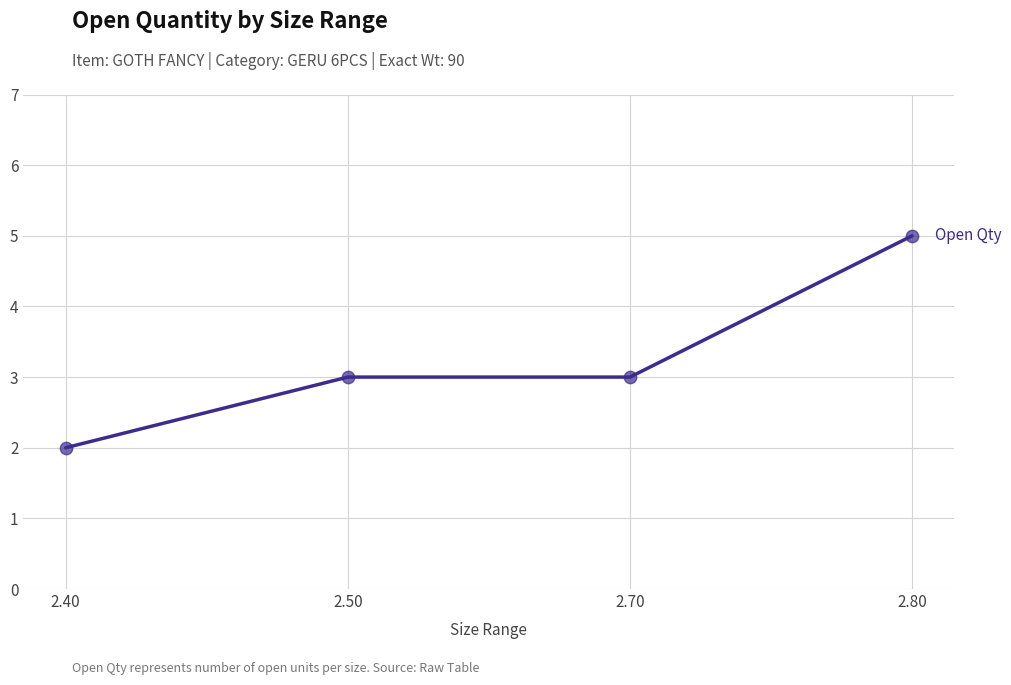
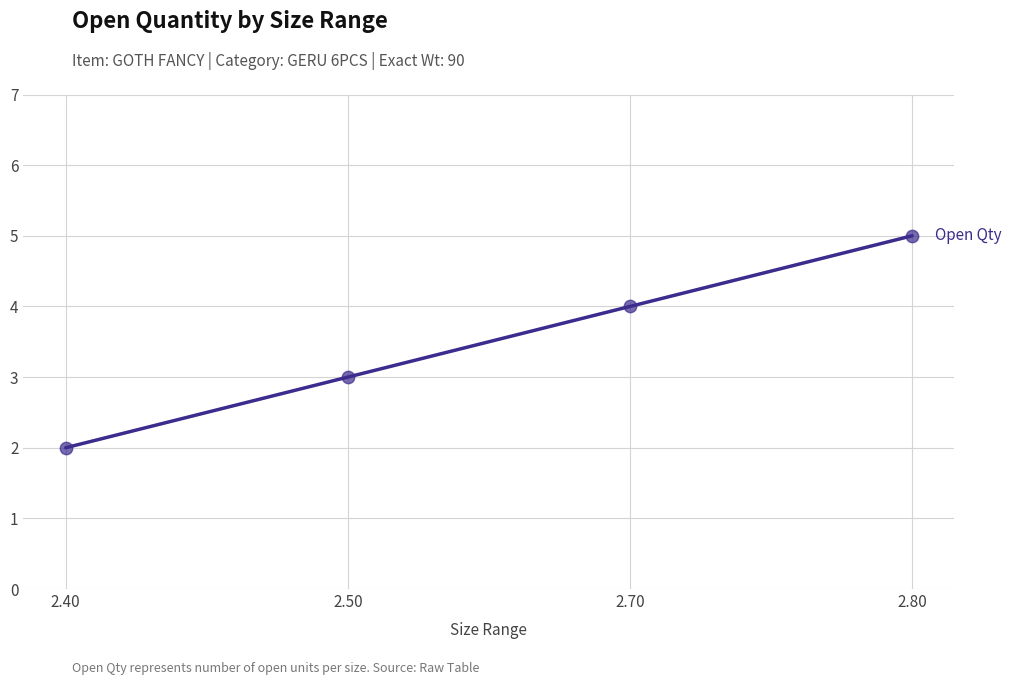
  {
    "2.40": 2,
    "2.50": 3,
-   "2.70": 3,
+   "2.70": 4,
    "2.80": 5
  }
